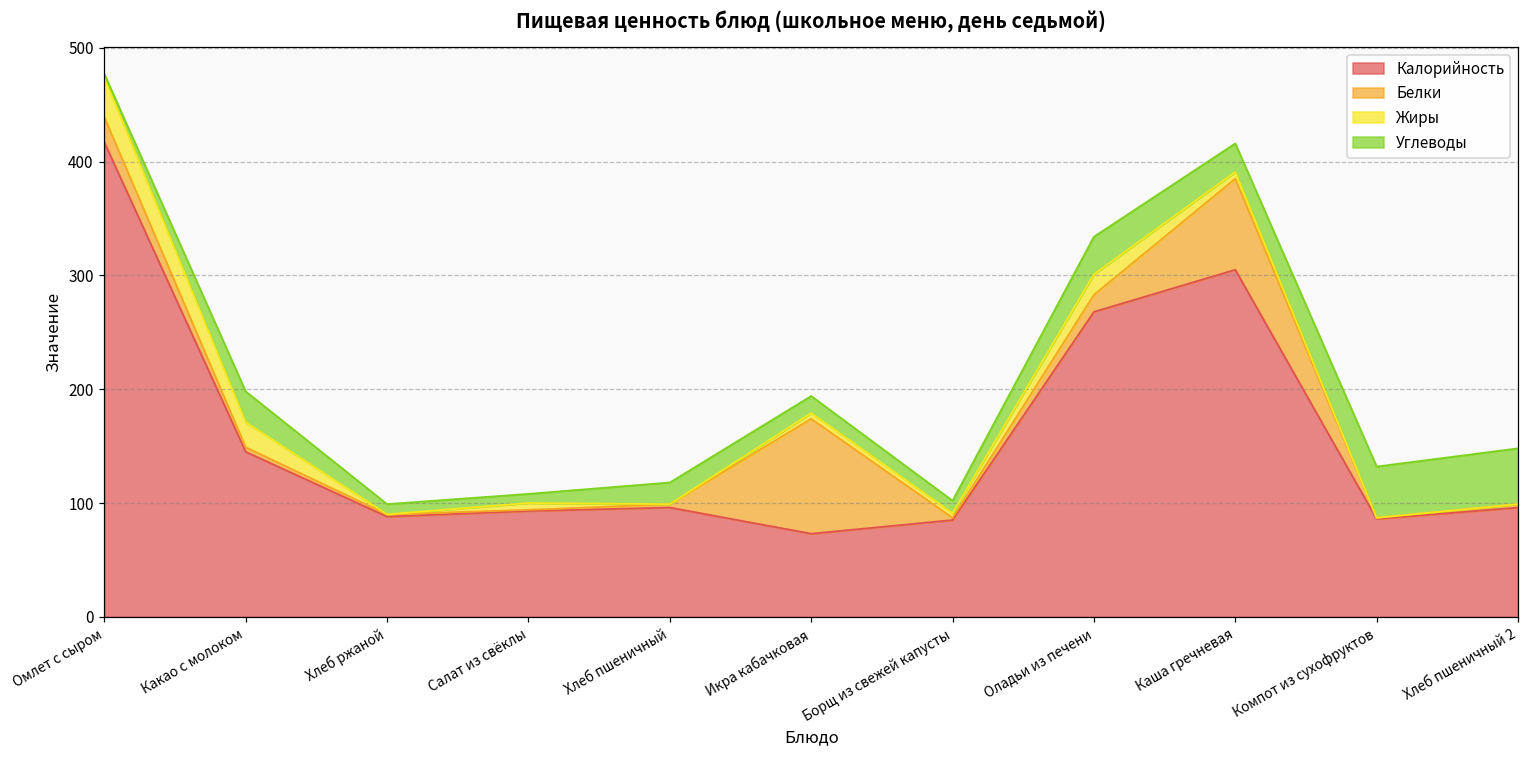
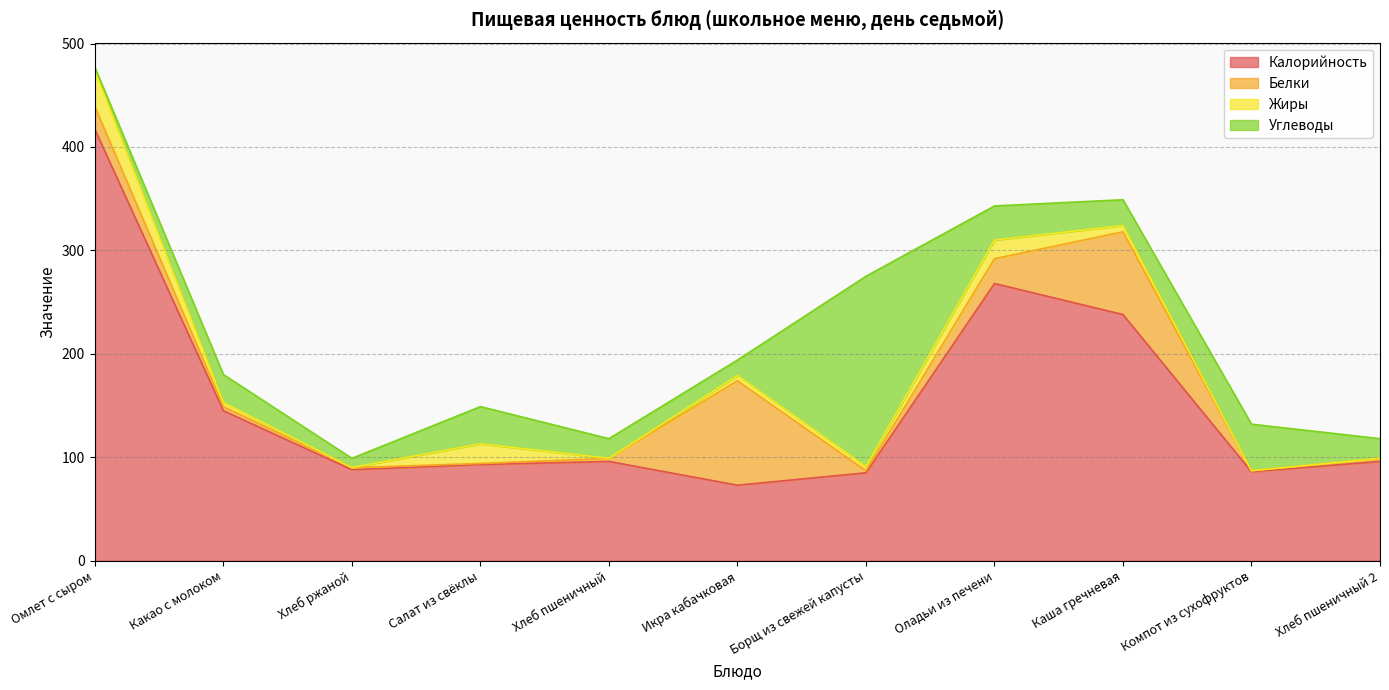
  {
    "Калорийность": {
      "Омлет с сыром": 417,
      "Какао с молоком": 145,
      "Хлеб пшеничный": 96,
      "Икра кабачковая": 73,
      "Оладьи из печени": 268,
-     "Каша гречневая": 305,
+     "Каша гречневая": 238,
      "Хлеб пшеничный 2": 96
    },
    "Белки": {
      "Омлет с сыром": 22,
      "Какао с молоком": 4,
      "Икра кабачковая": 101,
-     "Оладьи из печени": 15,
+     "Оладьи из печени": 24,
      "Каша гречневая": 80
    },
    "Жиры": {
      "Омлет с сыром": 35,
-     "Какао с молоком": 22,
-     "Салат из свёклы": 6,
+     "Какао с молоком": 4,
+     "Салат из свёклы": 19,
      "Икра кабачковая": 5,
      "Борщ из свежей капусты": 4,
      "Оладьи из печени": 18,
      "Каша гречневая": 6
    },
    "Углеводы": {
      "Омлет с сыром": 3,
      "Какао с молоком": 27,
      "Хлеб ржаной": 9,
-     "Салат из свёклы": 8,
+     "Салат из свёклы": 36,
      "Хлеб пшеничный": 19,
      "Икра кабачковая": 15,
-     "Борщ из свежей капусты": 11,
+     "Борщ из свежей капусты": 184,
      "Оладьи из печени": 33,
      "Каша гречневая": 25,
      "Компот из сухофруктов": 45,
-     "Хлеб пшеничный 2": 49
+     "Хлеб пшеничный 2": 19
    }
  }
